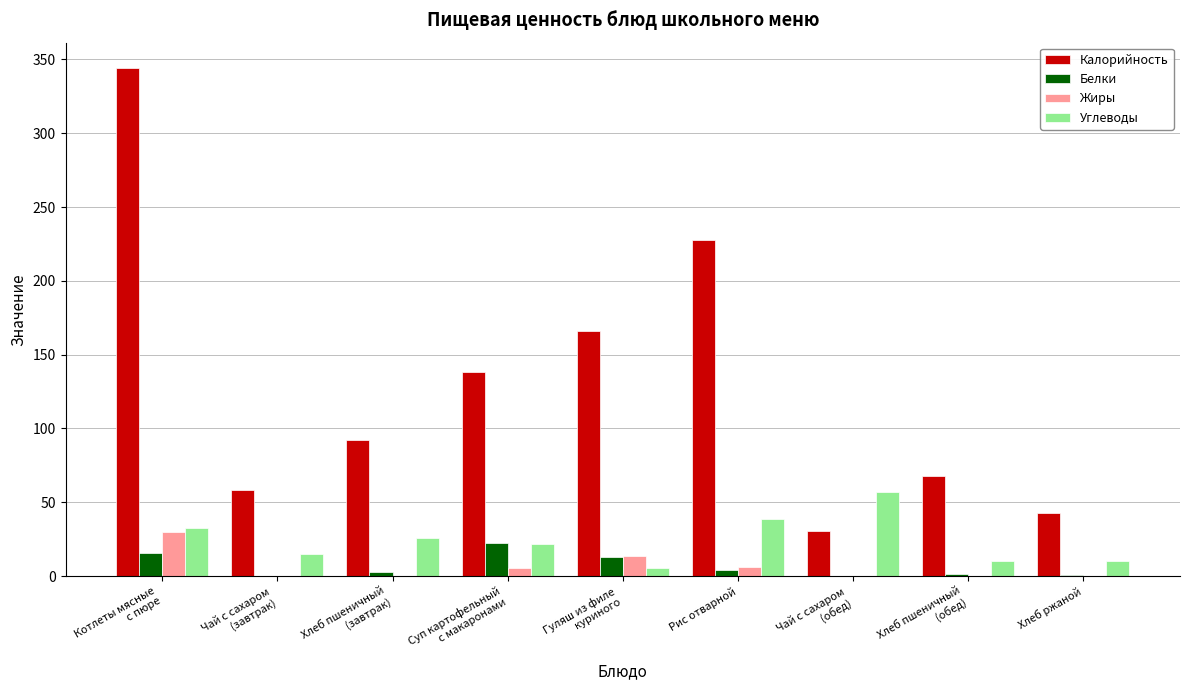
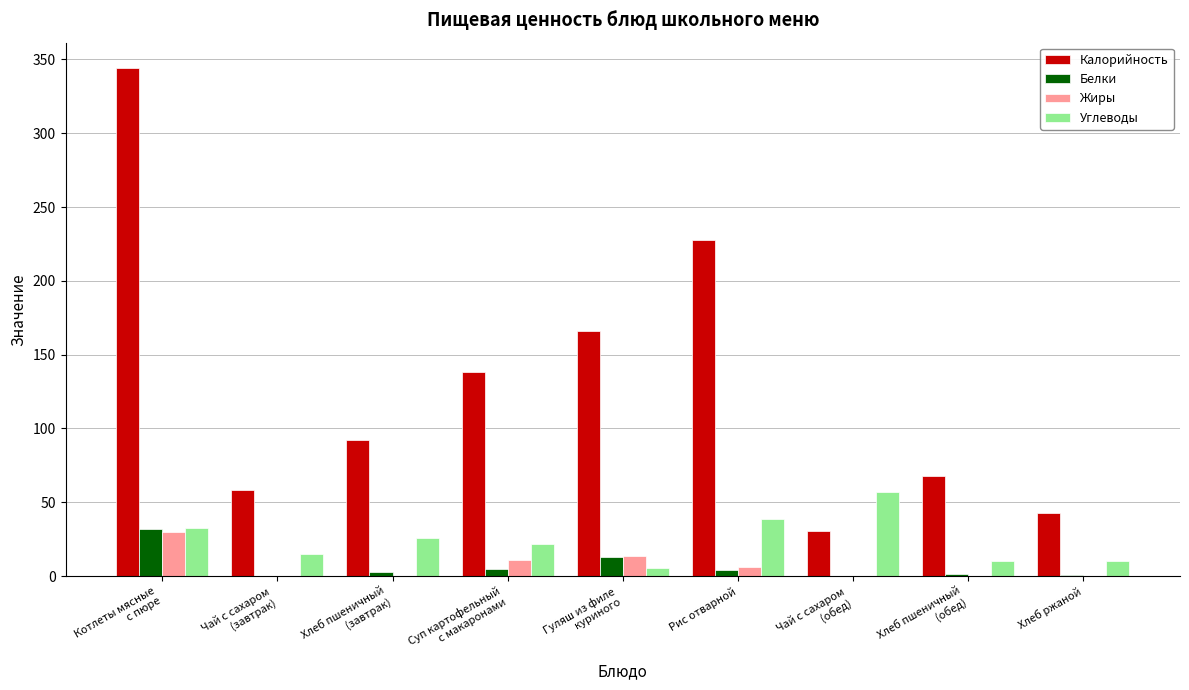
  {
    "Калорийность": {
      "Котлеты мясные с пюре": 344,
      "Чай с сахаром (завтрак)": 58,
      "Хлеб пшеничный (завтрак)": 92,
      "Суп картофельный с макаронами": 138,
      "Гуляш из филе куриного": 166,
      "Рис отварной": 228,
      "Чай с сахаром (обед)": 30,
      "Хлеб пшеничный (обед)": 68,
      "Хлеб ржаной": 43
    },
    "Белки": {
-     "Котлеты мясные с пюре": 16,
+     "Котлеты мясные с пюре": 32,
      "Хлеб пшеничный (завтрак)": 3,
-     "Суп картофельный с макаронами": 23,
+     "Суп картофельный с макаронами": 5,
      "Гуляш из филе куриного": 13,
      "Рис отварной": 4
    },
    "Жиры": {
      "Котлеты мясные с пюре": 30,
      "Чай с сахаром (завтрак)": 0,
-     "Суп картофельный с макаронами": 6,
+     "Суп картофельный с макаронами": 11,
      "Гуляш из филе куриного": 13,
      "Рис отварной": 6,
      "Чай с сахаром (обед)": 0
    },
    "Углеводы": {
      "Котлеты мясные с пюре": 33,
      "Чай с сахаром (завтрак)": 15,
      "Хлеб пшеничный (завтрак)": 26,
      "Суп картофельный с макаронами": 22,
      "Гуляш из филе куриного": 6,
      "Рис отварной": 39,
      "Чай с сахаром (обед)": 57,
      "Хлеб пшеничный (обед)": 10,
      "Хлеб ржаной": 10
    }
  }
